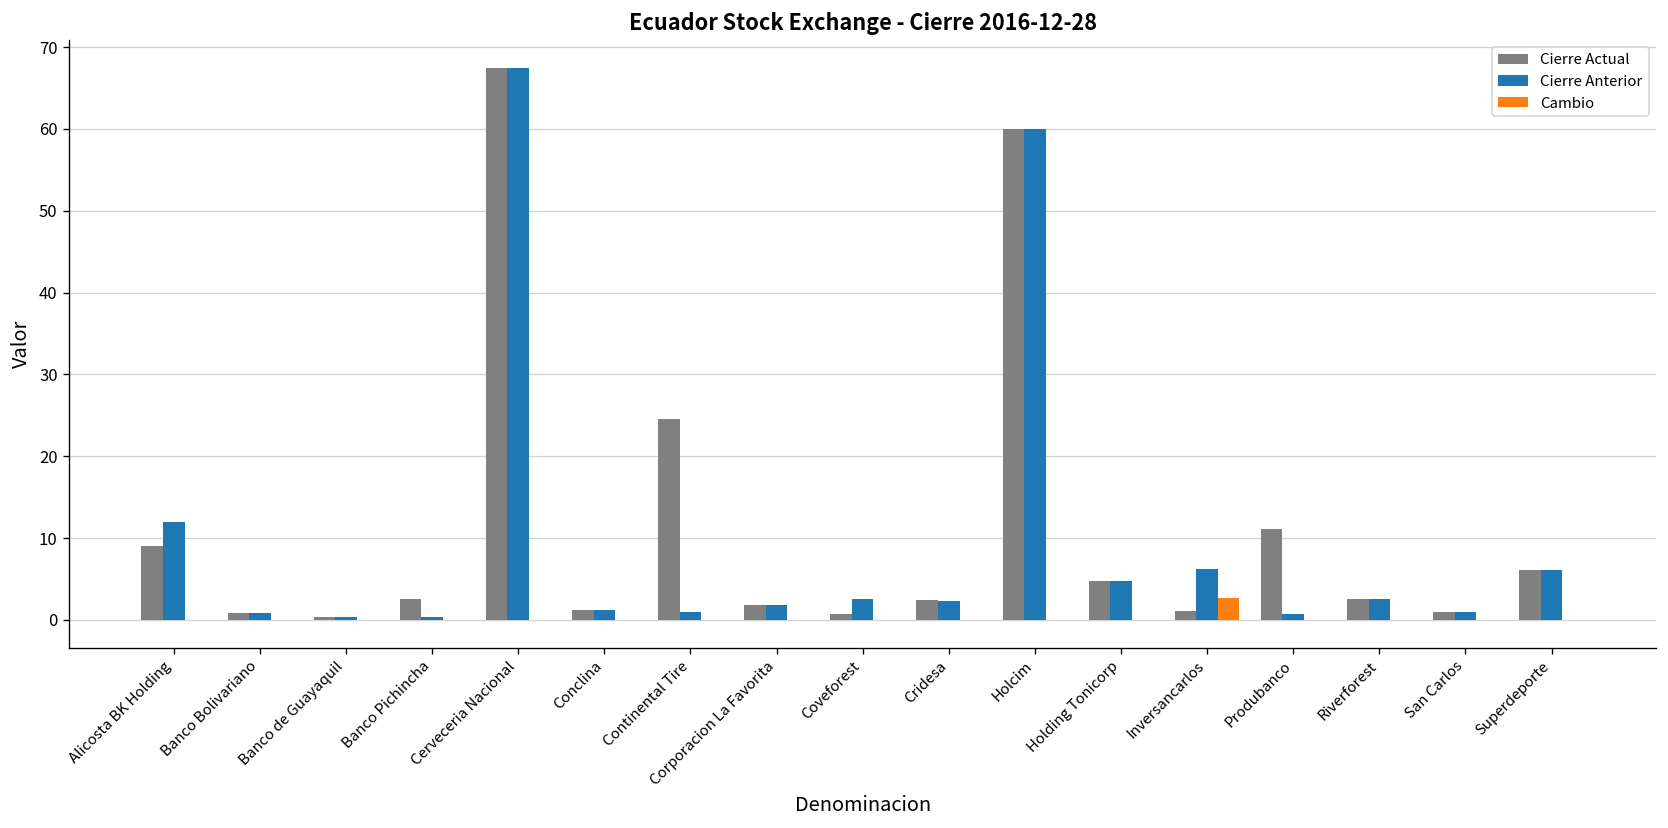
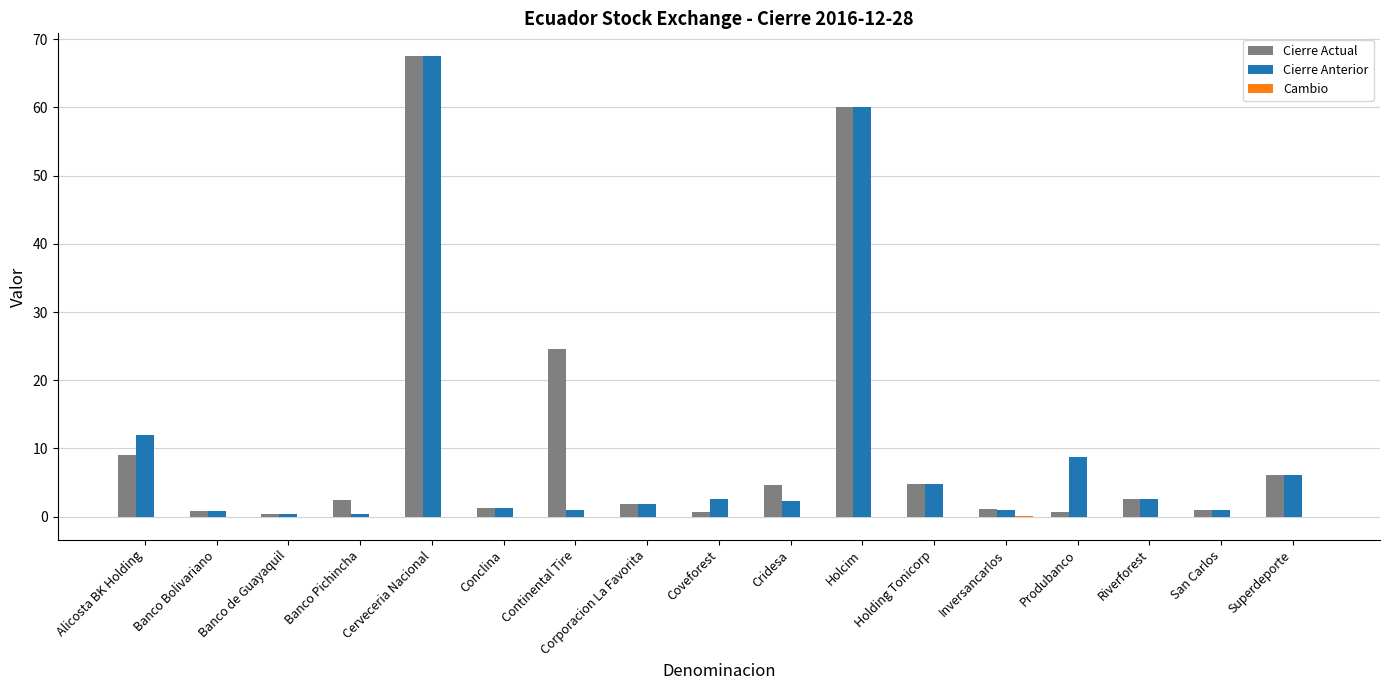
  {
    "Cierre Actual": {
      "Alicosta BK Holding": 9,
      "Banco Bolivariano": 1,
      "Banco de Guayaquil": 0,
      "Banco Pichincha": 3,
      "Cerveceria Nacional": 68,
      "Conclina": 1,
      "Continental Tire": 25,
      "Corporacion La Favorita": 2,
      "Coveforest": 1,
-     "Cridesa": 2,
+     "Cridesa": 5,
      "Holcim": 60,
      "Holding Tonicorp": 5,
      "Inversancarlos": 1,
-     "Produbanco": 11,
+     "Produbanco": 1,
      "Riverforest": 3,
      "San Carlos": 1,
      "Superdeporte": 6
    },
    "Cierre Anterior": {
      "Alicosta BK Holding": 12,
      "Banco Bolivariano": 1,
      "Banco de Guayaquil": 0,
      "Banco Pichincha": 0,
      "Cerveceria Nacional": 68,
      "Conclina": 1,
      "Continental Tire": 1,
      "Corporacion La Favorita": 2,
      "Coveforest": 3,
      "Cridesa": 2,
      "Holcim": 60,
      "Holding Tonicorp": 5,
-     "Inversancarlos": 6,
-     "Produbanco": 1,
+     "Inversancarlos": 1,
+     "Produbanco": 9,
      "Riverforest": 3,
      "San Carlos": 1,
      "Superdeporte": 6
    },
    "Cambio": {
      "Alicosta BK Holding": 0,
      "Banco Bolivariano": 0,
      "Banco de Guayaquil": 0,
      "Banco Pichincha": 0,
      "Cerveceria Nacional": 0,
      "Conclina": 0,
      "Continental Tire": 0,
      "Coveforest": 0,
      "Cridesa": 0,
      "Holcim": 0,
      "Holding Tonicorp": 0,
-     "Inversancarlos": 3,
+     "Inversancarlos": 0,
      "Riverforest": 0,
      "San Carlos": 0,
      "Superdeporte": 0
    }
  }
